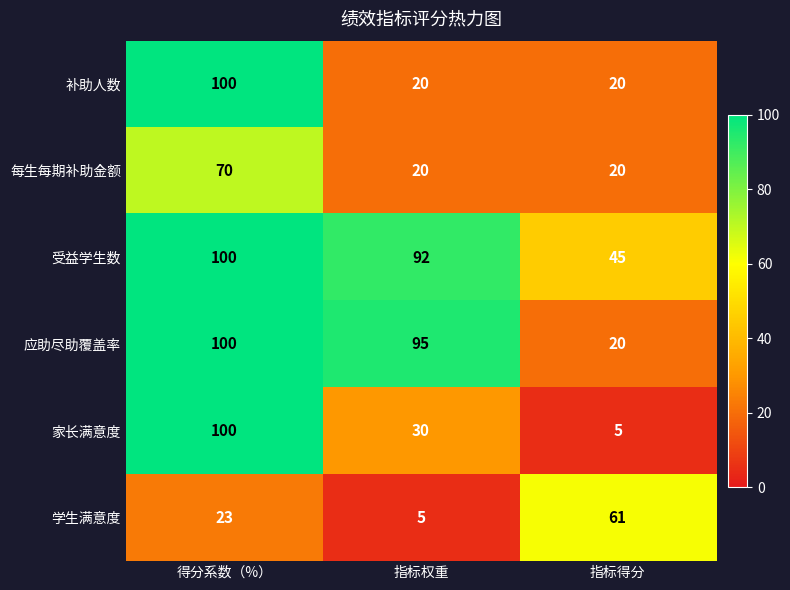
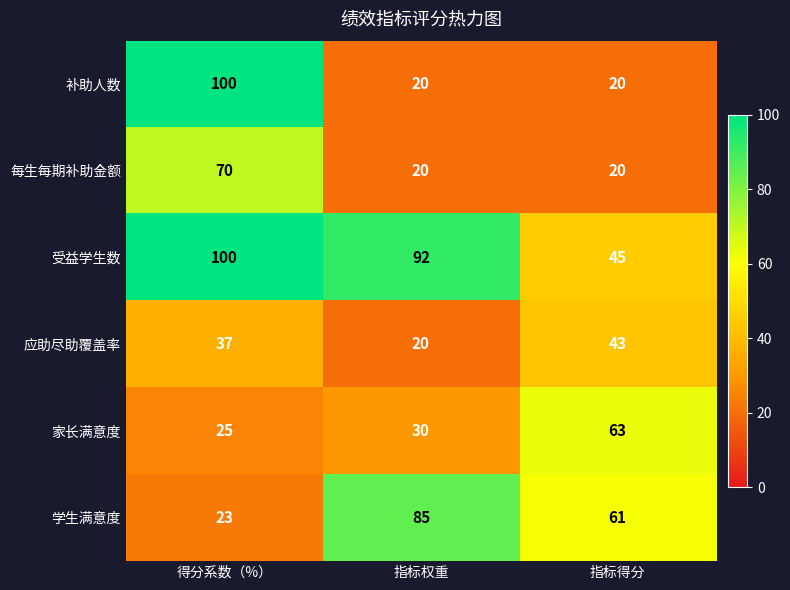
  {
    "补助人数": {
      "得分系数（%）": 100,
      "指标权重": 20,
      "指标得分": 20
    },
    "每生每期补助金额": {
      "得分系数（%）": 70,
      "指标权重": 20,
      "指标得分": 20
    },
    "受益学生数": {
      "得分系数（%）": 100,
      "指标权重": 92,
      "指标得分": 45
    },
    "应助尽助覆盖率": {
-     "得分系数（%）": 100,
-     "指标权重": 95,
-     "指标得分": 20
+     "得分系数（%）": 37,
+     "指标权重": 20,
+     "指标得分": 43
    },
    "家长满意度": {
-     "得分系数（%）": 100,
+     "得分系数（%）": 25,
      "指标权重": 30,
-     "指标得分": 5
+     "指标得分": 63
    },
    "学生满意度": {
      "得分系数（%）": 23,
-     "指标权重": 5,
+     "指标权重": 85,
      "指标得分": 61
    }
  }
